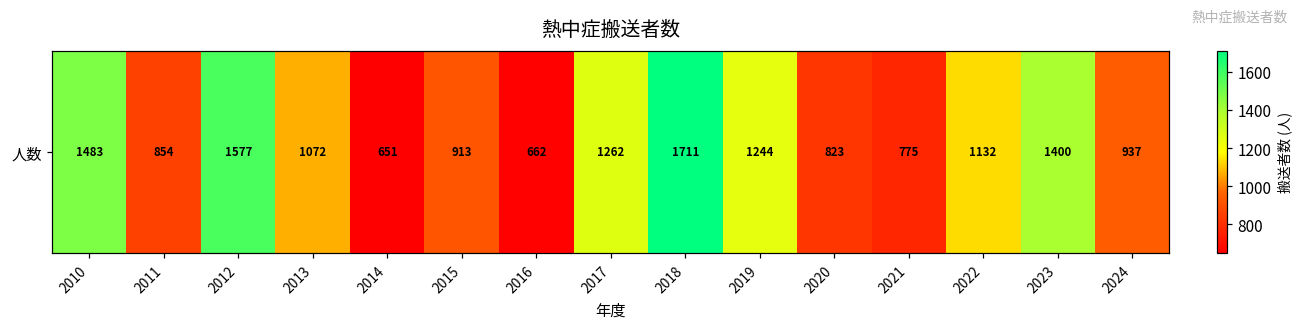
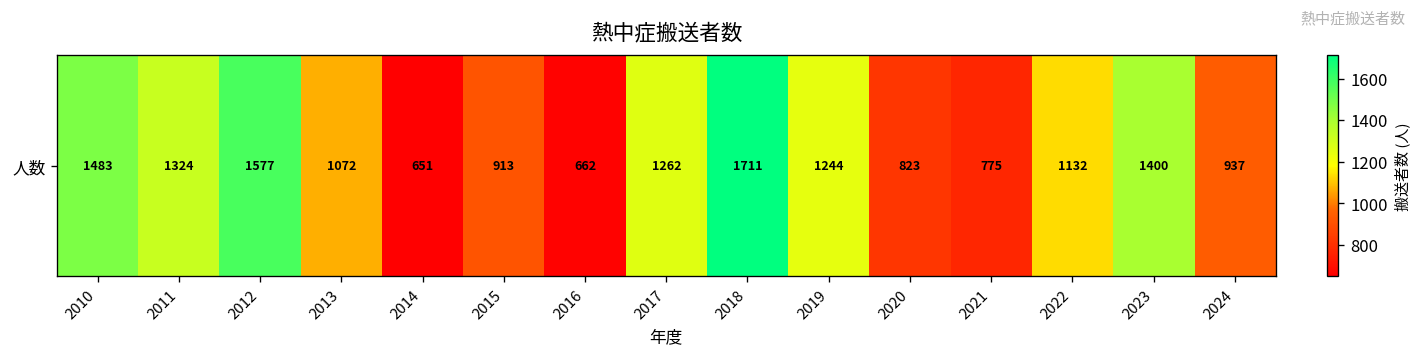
  {
    "人数": {
      "2010": 1483,
-     "2011": 854,
+     "2011": 1324,
      "2012": 1577,
      "2013": 1072,
      "2014": 651,
      "2015": 913,
      "2016": 662,
      "2017": 1262,
      "2018": 1711,
      "2019": 1244,
      "2020": 823,
      "2021": 775,
      "2022": 1132,
      "2023": 1400,
      "2024": 937
    }
  }
